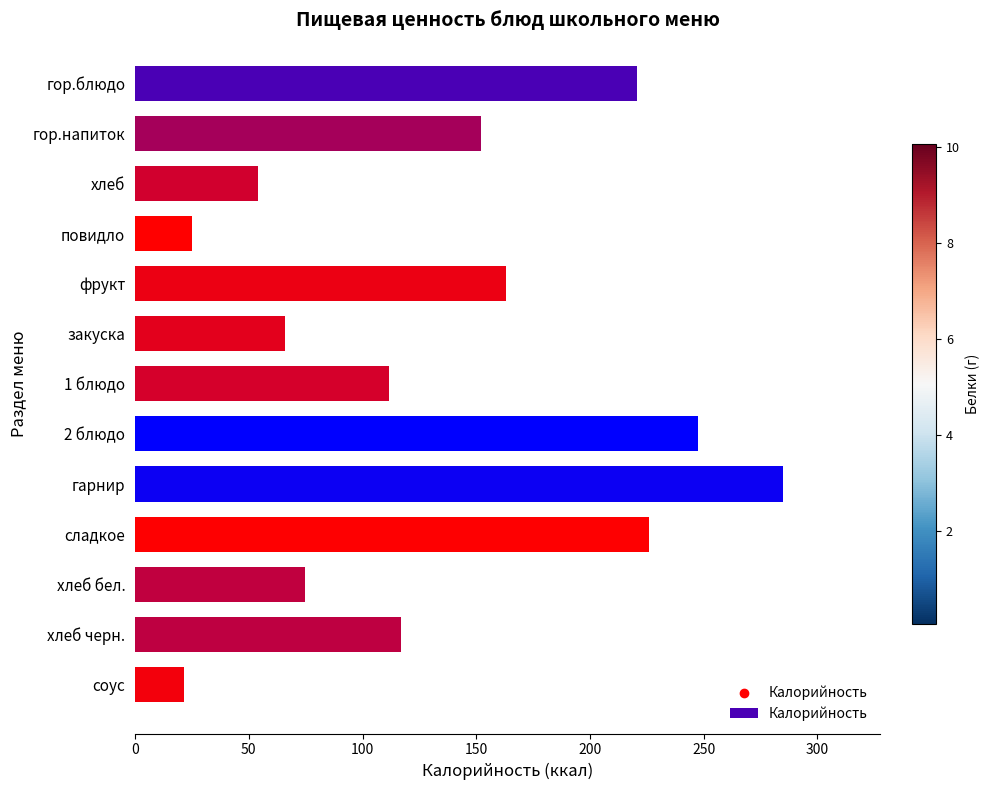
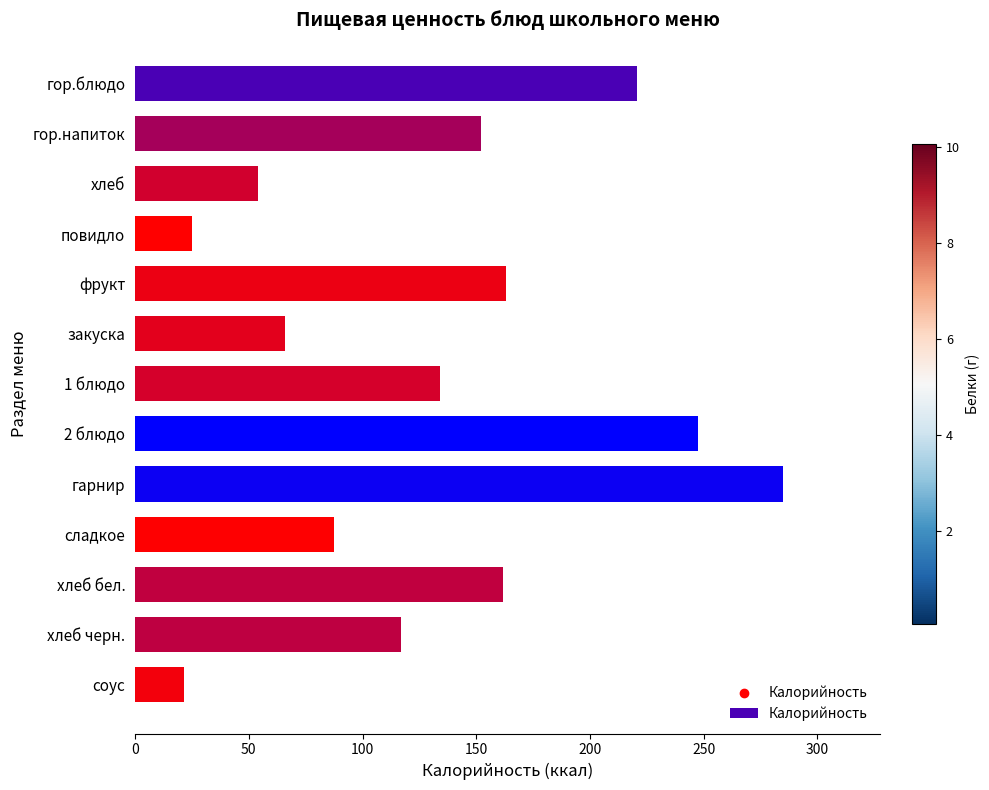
  {
    "гор.блюдо": 221,
    "гор.напиток": 152,
    "хлеб": 54,
    "повидло": 25,
    "фрукт": 163,
    "закуска": 66,
-   "1 блюдо": 112,
+   "1 блюдо": 134,
    "2 блюдо": 248,
    "гарнир": 285,
-   "сладкое": 226,
-   "хлеб бел.": 75,
+   "сладкое": 88,
+   "хлеб бел.": 162,
    "хлеб черн.": 117,
    "соус": 22
  }
